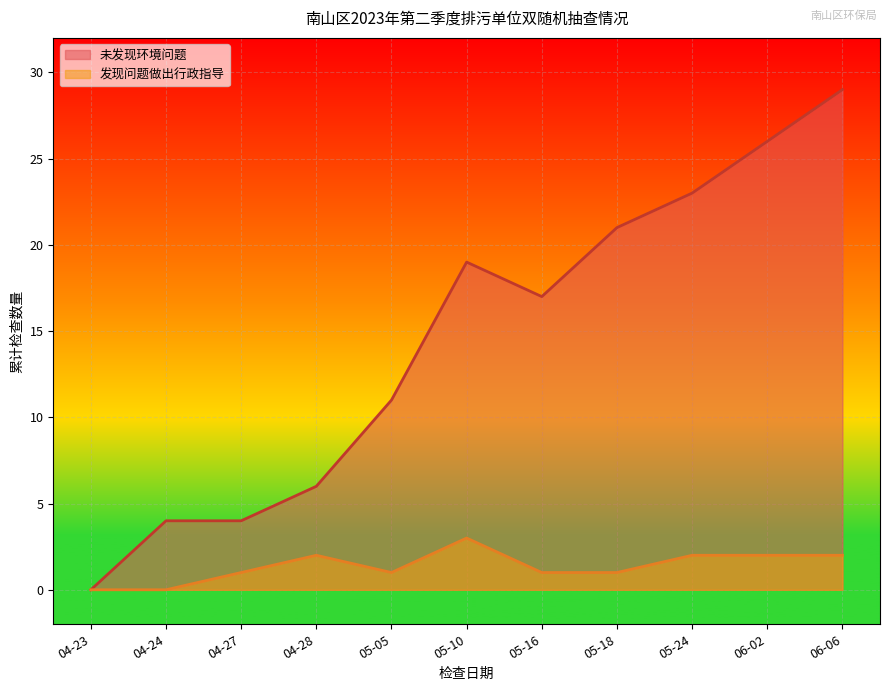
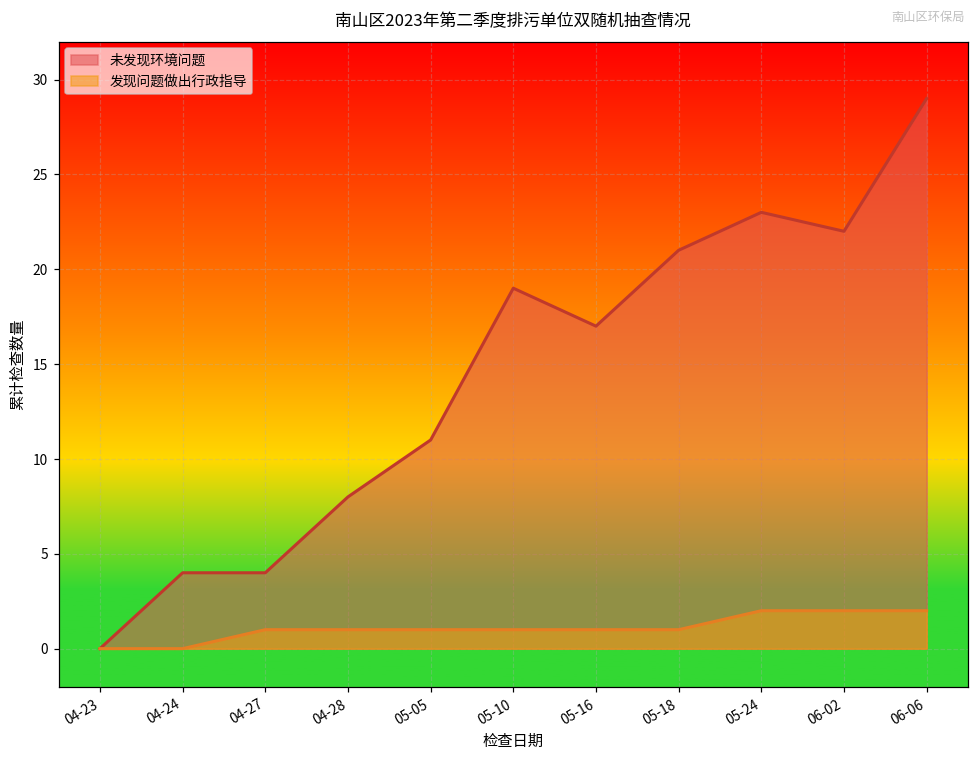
  {
    "未发现环境问题": {
      "04-24": 4,
      "04-27": 4,
-     "04-28": 6,
+     "04-28": 8,
      "05-05": 11,
      "05-10": 19,
      "05-16": 17,
      "05-18": 21,
      "05-24": 23,
-     "06-02": 26,
+     "06-02": 22,
      "06-06": 29
    },
    "发现问题做出行政指导": {
      "04-24": 0,
      "04-27": 1,
-     "04-28": 2,
+     "04-28": 1,
      "05-05": 1,
-     "05-10": 3,
+     "05-10": 1,
      "05-16": 1,
      "05-18": 1,
      "05-24": 2,
      "06-02": 2,
      "06-06": 2
    }
  }
